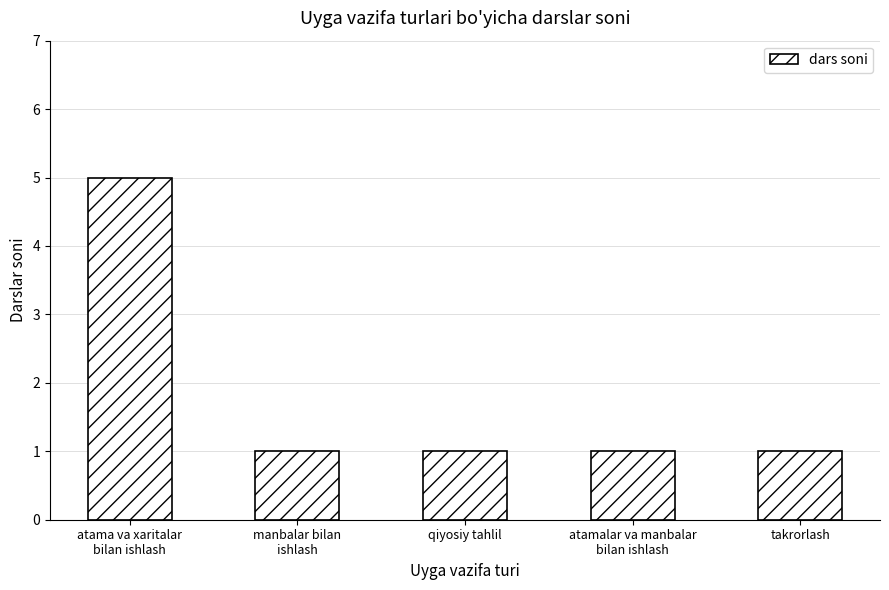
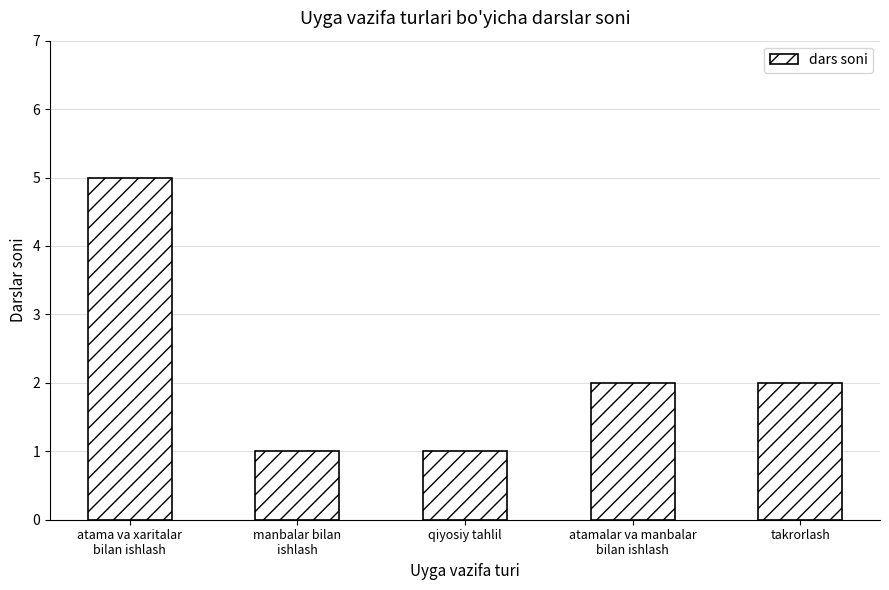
  {
    "atama va xaritalar bilan ishlash": 5,
    "manbalar bilan ishlash": 1,
    "qiyosiy tahlil": 1,
-   "atamalar va manbalar bilan ishlash": 1,
-   "takrorlash": 1
+   "atamalar va manbalar bilan ishlash": 2,
+   "takrorlash": 2
  }
